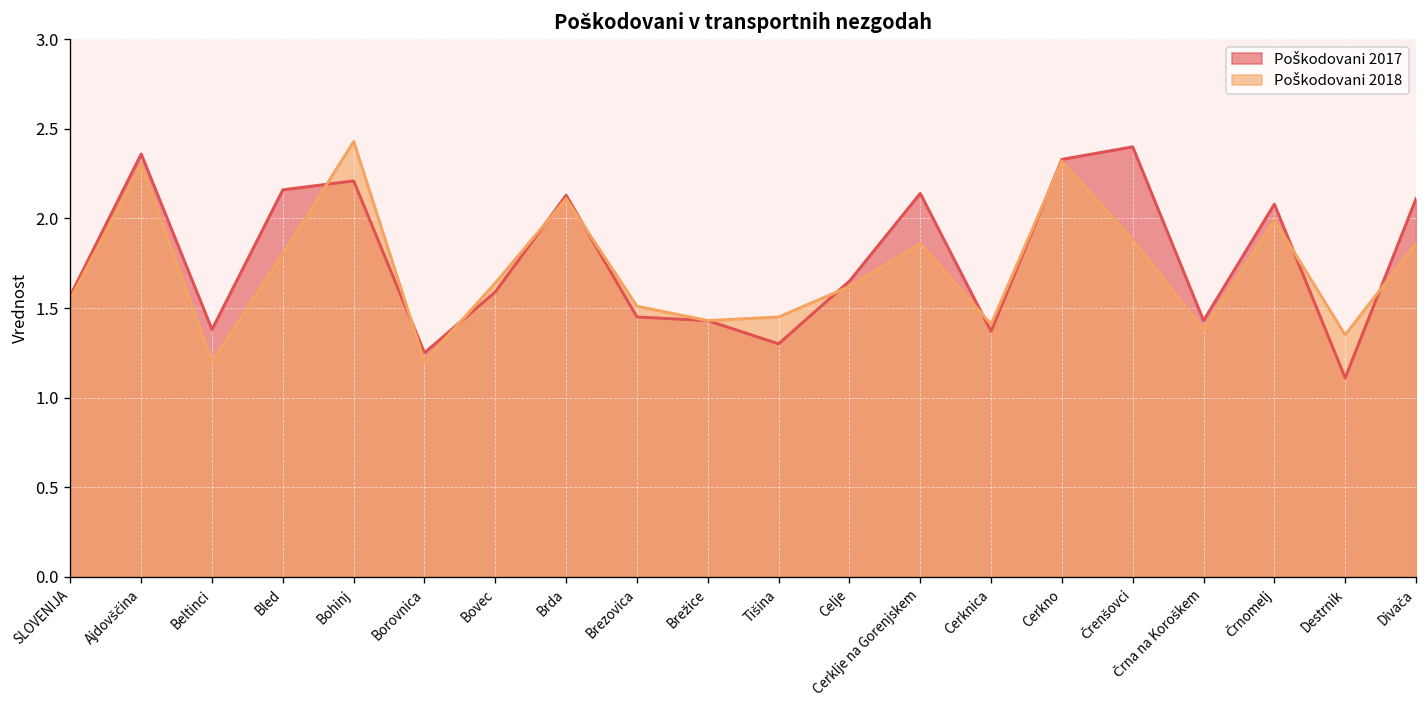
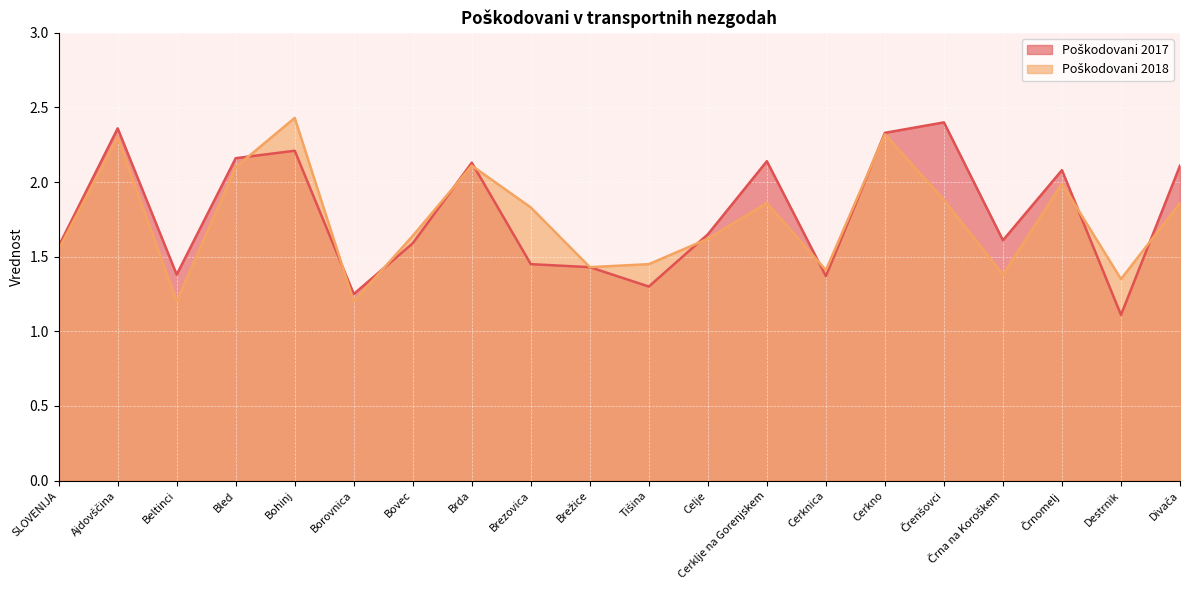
  {
    "Poškodovani 2017": {
      "SLOVENIJA": 1.57,
      "Ajdovščina": 2.36,
      "Beltinci": 1.38,
      "Bled": 2.16,
      "Bohinj": 2.21,
      "Borovnica": 1.25,
      "Bovec": 1.59,
      "Brda": 2.13,
      "Brezovica": 1.45,
      "Tišina": 1.30,
      "Celje": 1.65,
      "Cerklje na Gorenjskem": 2.14,
      "Cerknica": 1.37,
      "Črenšovci": 2.40,
-     "Črna na Koroškem": 1.43,
+     "Črna na Koroškem": 1.61,
      "Črnomelj": 2.08,
      "Destrnik": 1.11,
      "Divača": 2.11
    },
    "Poškodovani 2018": {
      "SLOVENIJA": 1.55,
      "Ajdovščina": 2.30,
      "Beltinci": 1.20,
-     "Bled": 1.8,
+     "Bled": 2.1,
      "Bohinj": 2.43,
      "Borovnica": 1.20,
      "Bovec": 1.64,
      "Brda": 2.11,
-     "Brezovica": 1.51,
+     "Brezovica": 1.83,
      "Tišina": 1.45,
      "Celje": 1.62,
      "Cerklje na Gorenjskem": 1.86,
      "Cerknica": 1.41,
      "Črenšovci": 1.88,
      "Črna na Koroškem": 1.38,
      "Črnomelj": 1.99,
      "Destrnik": 1.35,
      "Divača": 1.86
    }
  }
